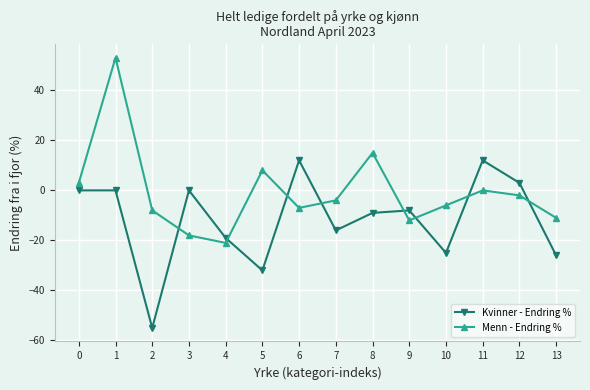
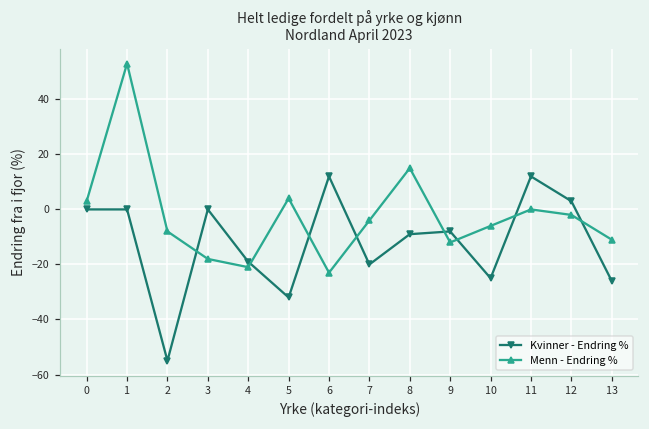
  {
    "Kvinner - Endring %": {
      "0": 0,
      "1": 0,
      "2": -55,
      "3": 0,
      "4": -19,
      "5": -32,
      "6": 12,
-     "7": -16,
+     "7": -20,
      "8": -9,
      "9": -8,
      "10": -25,
      "11": 12,
      "12": 3,
      "13": -26
    },
    "Menn - Endring %": {
      "0": 3,
      "1": 53,
      "2": -8,
      "3": -18,
      "4": -21,
-     "5": 8,
-     "6": -7,
+     "5": 4,
+     "6": -23,
      "7": -4,
      "8": 15,
      "9": -12,
      "10": -6,
      "11": 0,
      "12": -2,
      "13": -11
    }
  }
